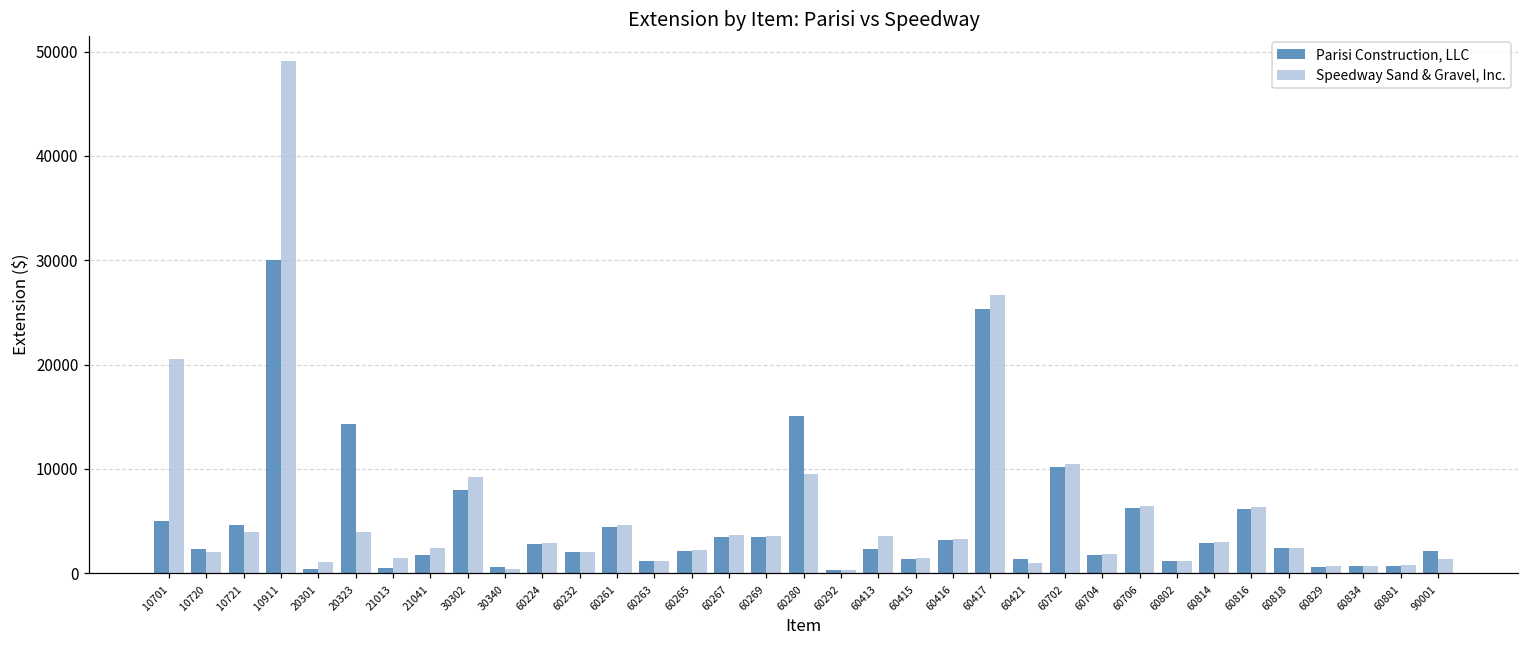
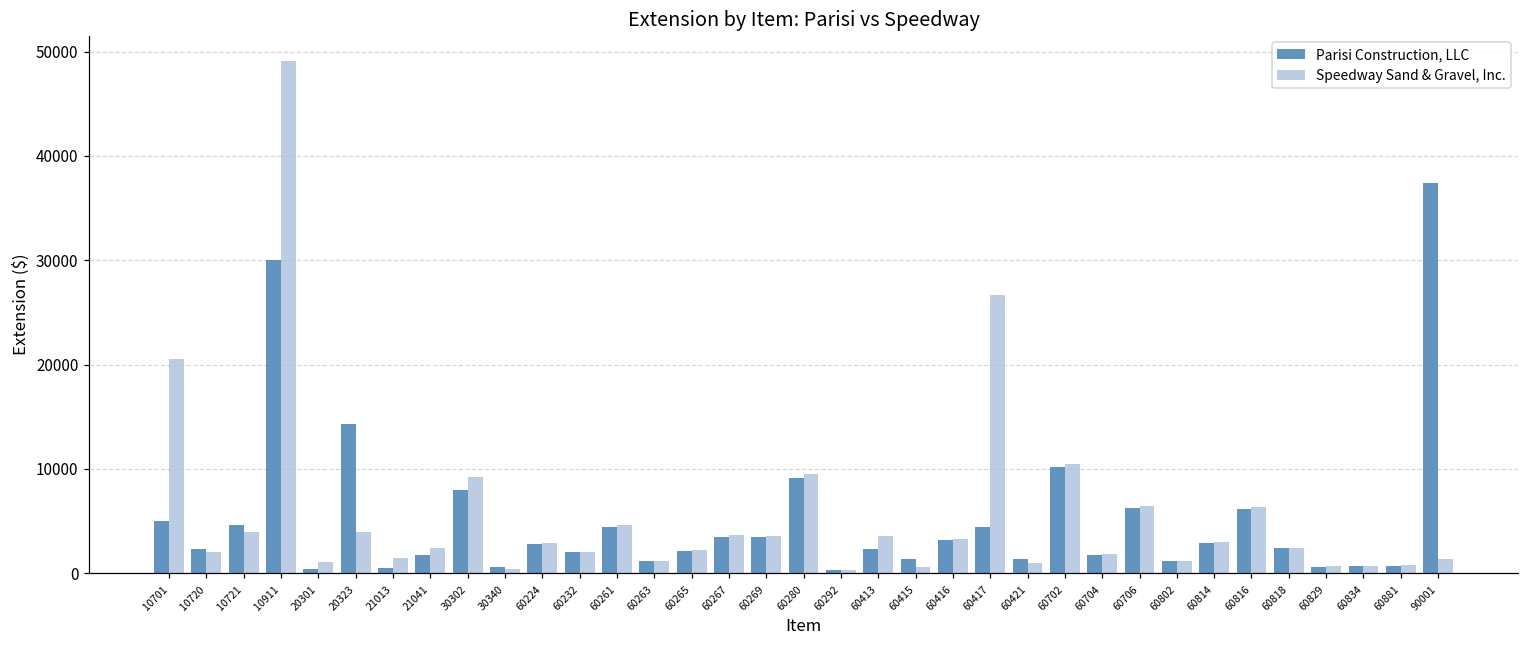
  {
    "Parisi Construction, LLC": {
      "10701": 5000,
      "10720": 2000,
      "10721": 5000,
      "10911": 30000,
      "20301": 0,
      "20323": 14000,
      "21013": 1000,
      "21041": 2000,
      "30302": 8000,
      "30340": 1000,
      "60224": 3000,
      "60232": 2000,
      "60261": 4000,
      "60263": 1000,
      "60265": 2000,
      "60267": 4000,
      "60269": 3000,
-     "60280": 15000,
+     "60280": 9000,
      "60292": 0,
      "60413": 2000,
      "60415": 1000,
      "60416": 3000,
-     "60417": 25000,
+     "60417": 4000,
      "60421": 1000,
      "60702": 10000,
      "60704": 2000,
      "60706": 6000,
      "60802": 1000,
      "60814": 3000,
      "60816": 6000,
      "60818": 2000,
      "60829": 1000,
      "60834": 1000,
      "60881": 1000,
-     "90001": 2000
+     "90001": 37000
    },
    "Speedway Sand & Gravel, Inc.": {
      "10701": 21000,
      "10720": 2000,
      "10721": 4000,
      "10911": 49000,
      "20301": 1000,
      "20323": 4000,
      "21013": 2000,
      "21041": 2000,
      "30302": 9000,
      "30340": 0,
      "60224": 3000,
      "60232": 2000,
      "60261": 5000,
      "60263": 1000,
      "60265": 2000,
      "60267": 4000,
      "60269": 4000,
      "60280": 9000,
      "60292": 0,
      "60413": 4000,
-     "60415": 1400,
+     "60415": 600,
      "60416": 3000,
      "60417": 27000,
      "60421": 1000,
      "60702": 10000,
      "60704": 2000,
      "60706": 6000,
      "60802": 1000,
      "60814": 3000,
      "60816": 6000,
      "60818": 2000,
      "60829": 1000,
      "60834": 1000,
      "60881": 1000,
      "90001": 1000
    }
  }
